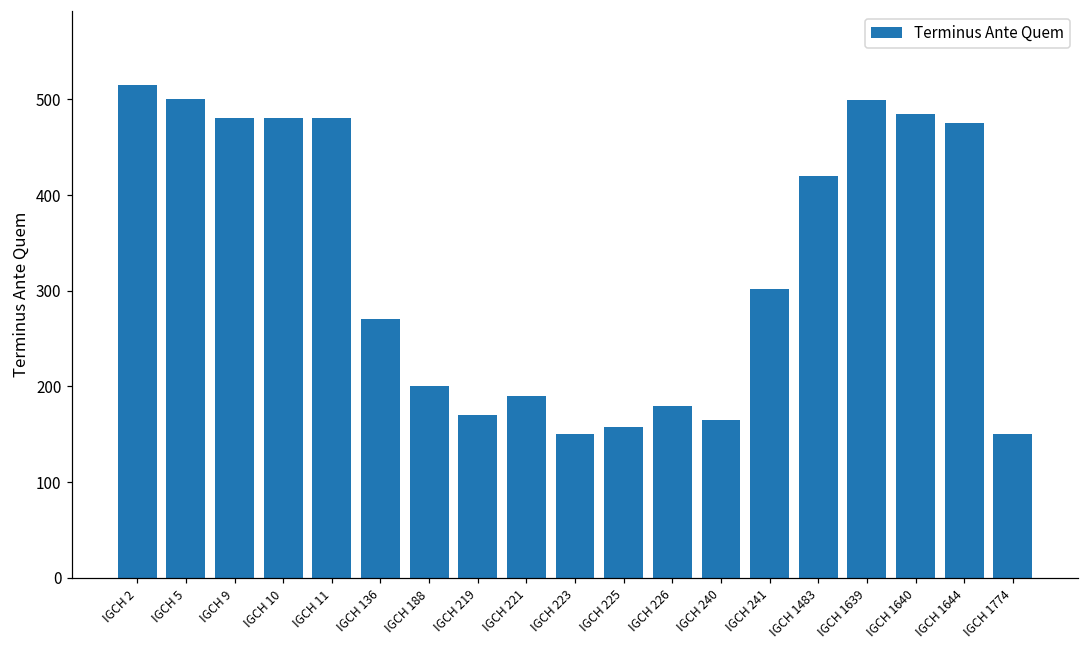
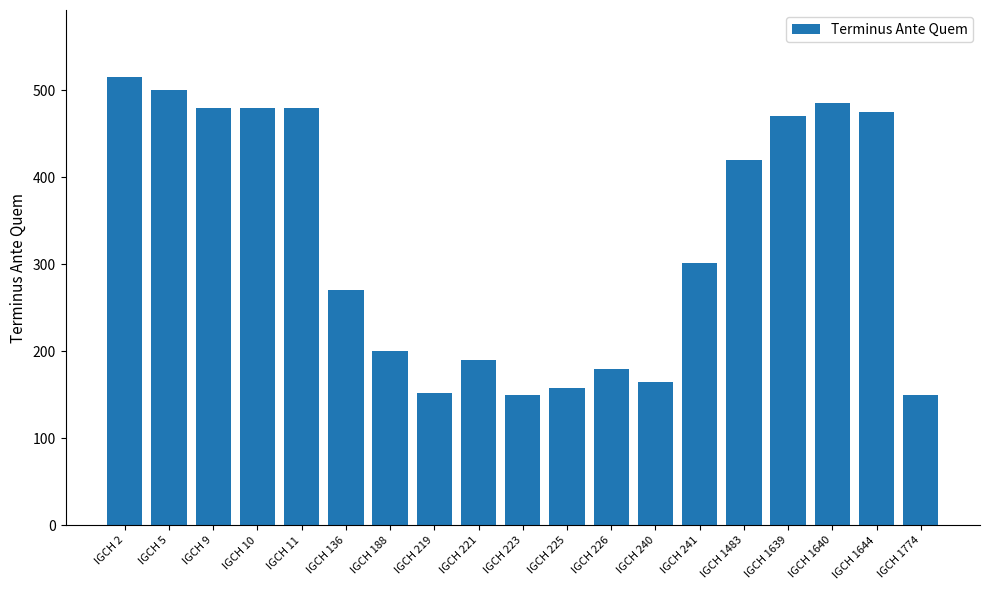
  {
    "IGCH 2": 520,
    "IGCH 5": 500,
    "IGCH 9": 480,
    "IGCH 10": 480,
    "IGCH 11": 480,
    "IGCH 136": 270,
    "IGCH 188": 200,
-   "IGCH 219": 170,
+   "IGCH 219": 150,
    "IGCH 221": 190,
    "IGCH 223": 150,
    "IGCH 225": 160,
    "IGCH 226": 180,
    "IGCH 240": 170,
    "IGCH 241": 300,
    "IGCH 1483": 420,
-   "IGCH 1639": 500,
+   "IGCH 1639": 470,
    "IGCH 1640": 490,
    "IGCH 1644": 480,
    "IGCH 1774": 150
  }
